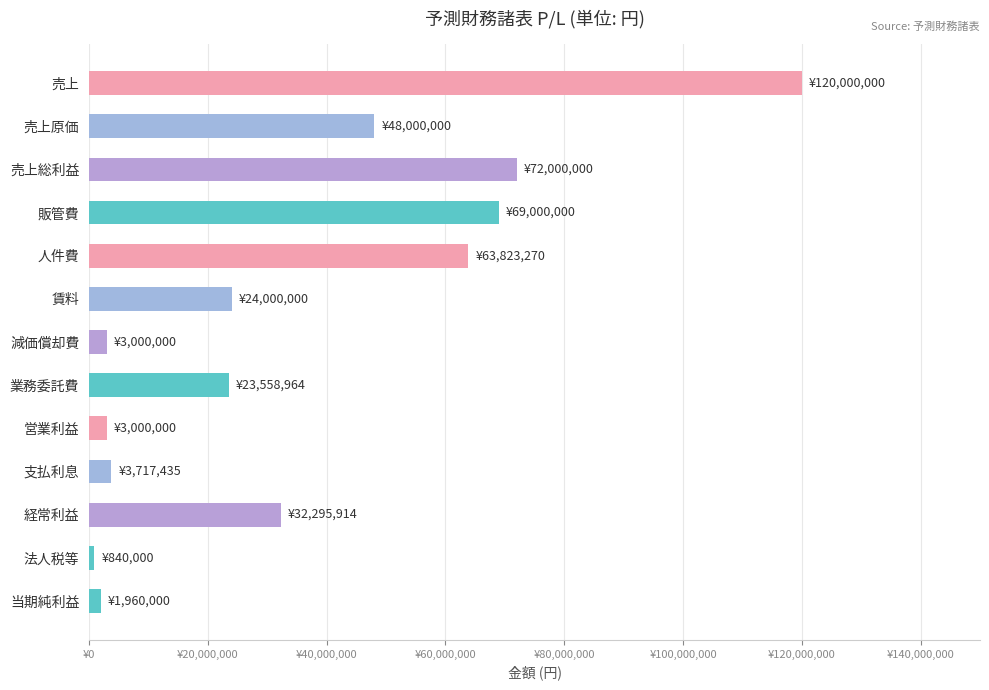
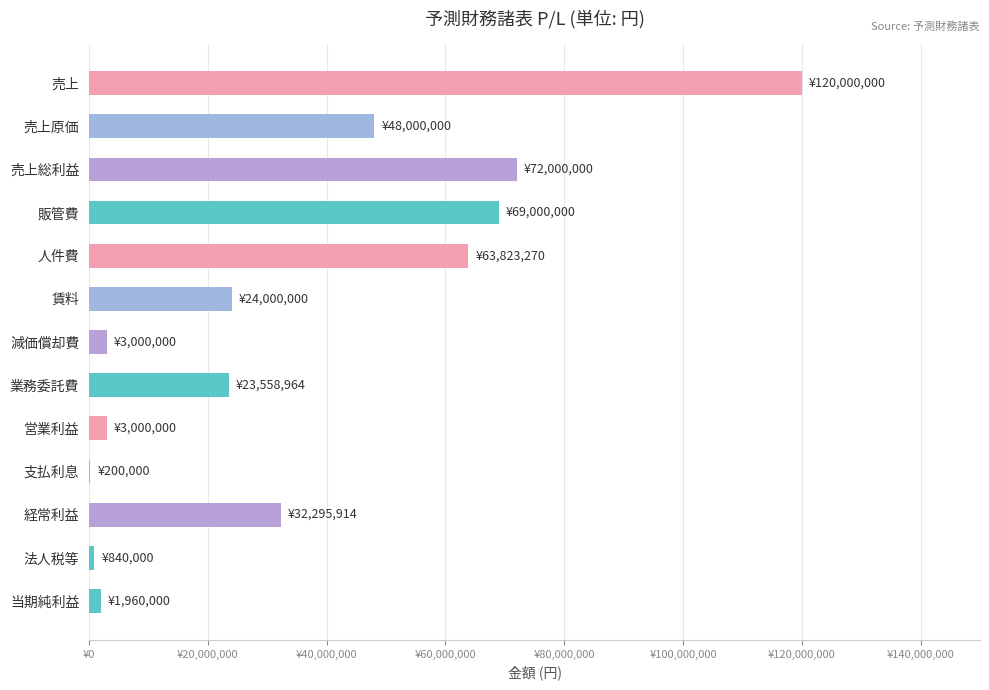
  {
    "売上": "¥120,000,000",
    "売上原価": "¥48,000,000",
    "売上総利益": "¥72,000,000",
    "販管費": "¥69,000,000",
    "人件費": "¥63,823,270",
    "賃料": "¥24,000,000",
    "減価償却費": "¥3,000,000",
    "業務委託費": "¥23,558,964",
    "営業利益": "¥3,000,000",
-   "支払利息": "¥3,717,435",
+   "支払利息": "¥200,000",
    "経常利益": "¥32,295,914",
    "法人税等": "¥840,000",
    "当期純利益": "¥1,960,000"
  }
